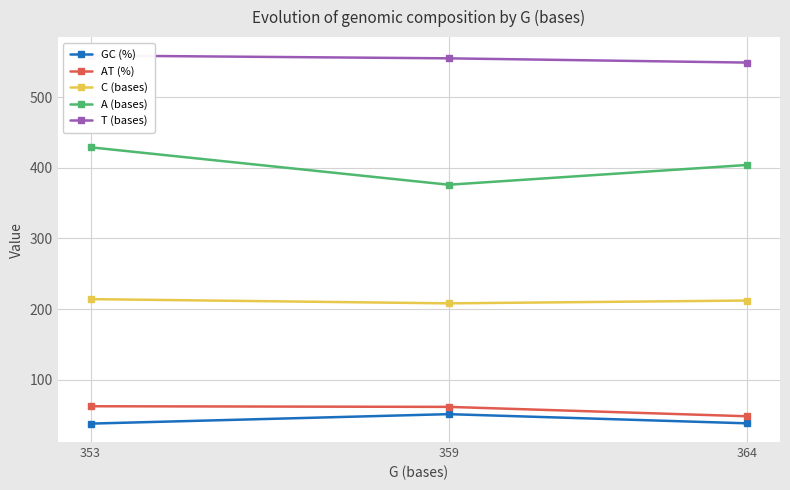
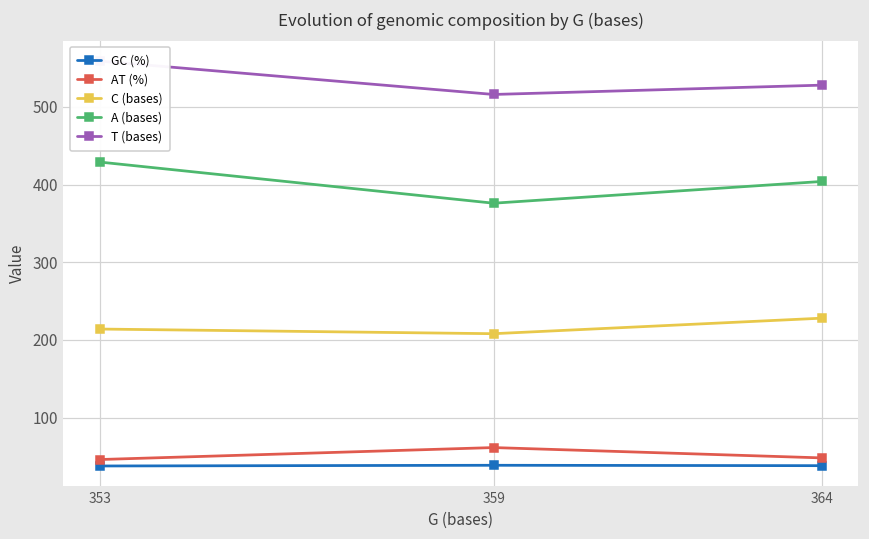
  {
    "GC (%)": {
      "353": 40,
-     "359": 50,
+     "359": 40,
      "364": 40
    },
    "AT (%)": {
-     "353": 60,
+     "353": 50,
      "359": 60,
      "364": 50
    },
    "C (bases)": {
      "353": 210,
      "359": 210,
-     "364": 210
+     "364": 230
    },
    "A (bases)": {
      "353": 430,
      "359": 380,
      "364": 400
    },
    "T (bases)": {
-     "359": 560,
-     "364": 550
+     "359": 520,
+     "364": 530
    }
  }
